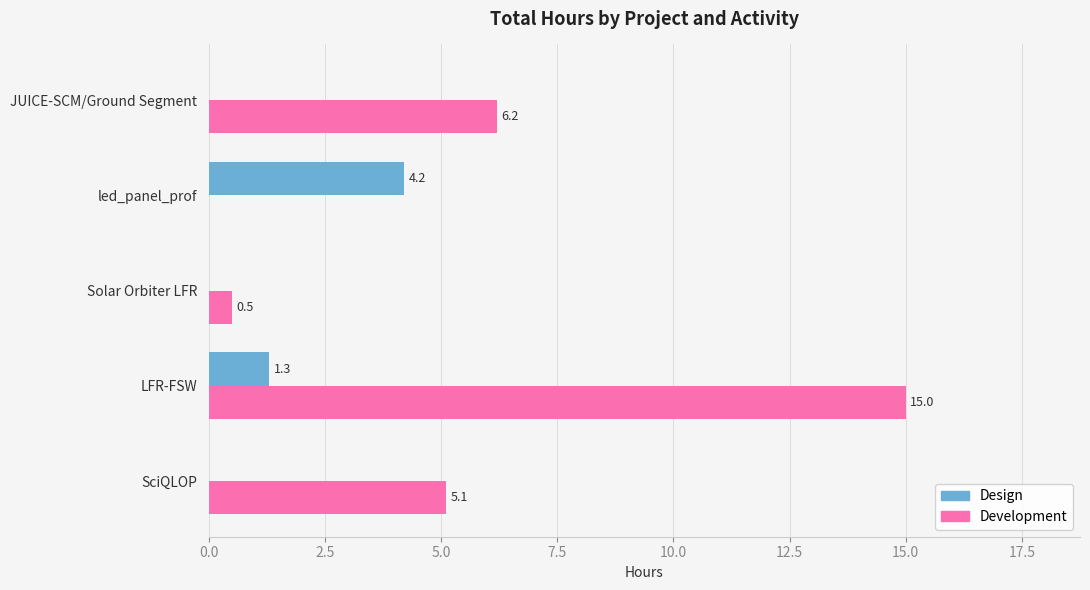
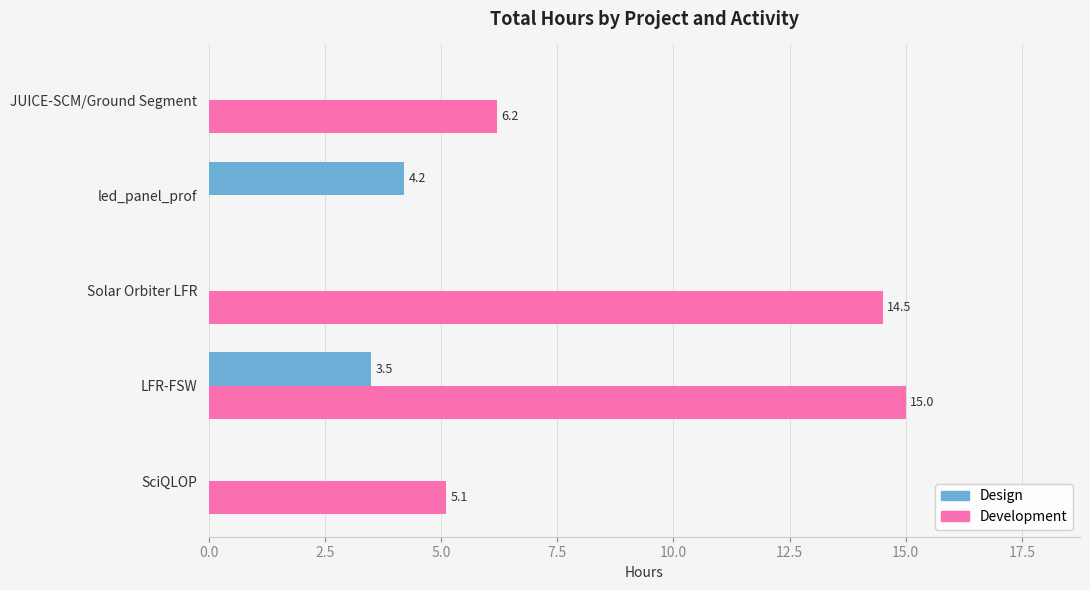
  {
    "Design": {
      "led_panel_prof": 4.2,
-     "LFR-FSW": 1.3
+     "LFR-FSW": 3.5
    },
    "Development": {
      "JUICE-SCM/Ground Segment": 6.2,
-     "Solar Orbiter LFR": 0.5,
+     "Solar Orbiter LFR": 14.5,
      "LFR-FSW": 15.0,
      "SciQLOP": 5.1
    }
  }
